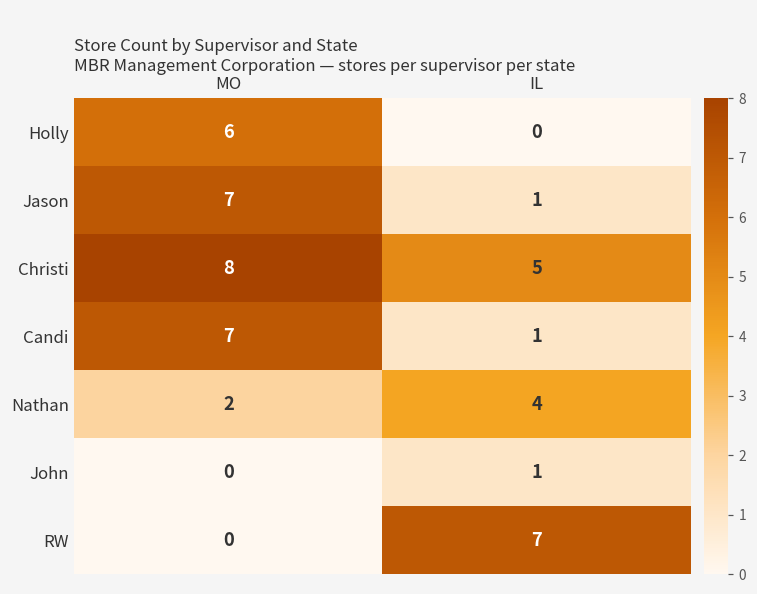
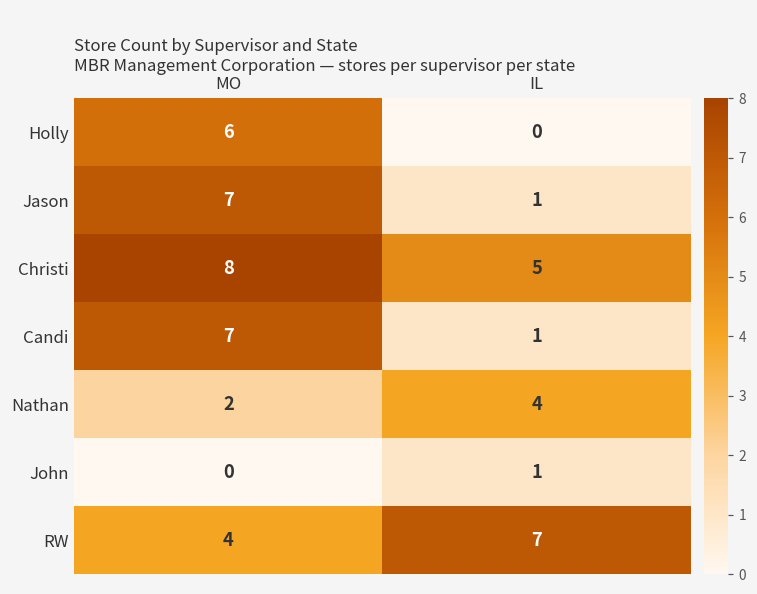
  {
    "Holly": {
      "MO": 6,
      "IL": 0
    },
    "Jason": {
      "MO": 7,
      "IL": 1
    },
    "Christi": {
      "MO": 8,
      "IL": 5
    },
    "Candi": {
      "MO": 7,
      "IL": 1
    },
    "Nathan": {
      "MO": 2,
      "IL": 4
    },
    "John": {
      "MO": 0,
      "IL": 1
    },
    "RW": {
-     "MO": 0,
+     "MO": 4,
      "IL": 7
    }
  }
